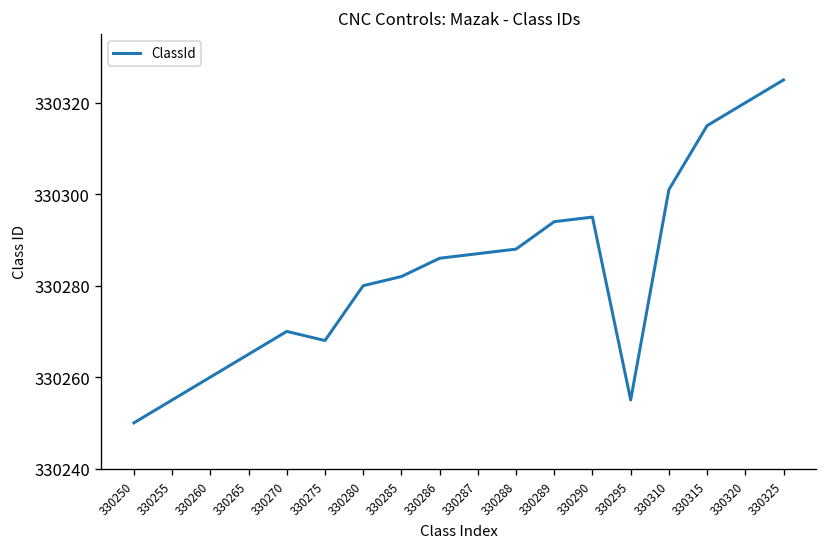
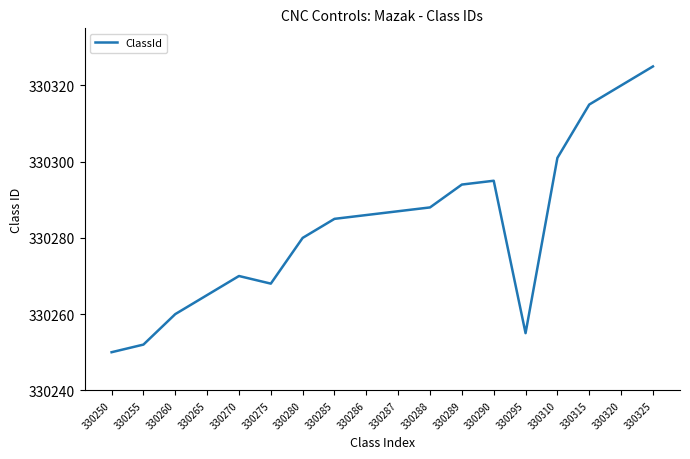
  {
    "330250": 330250,
-   "330255": 330255,
+   "330255": 330252,
    "330260": 330260,
    "330265": 330265,
    "330270": 330270,
    "330275": 330268,
    "330280": 330280,
-   "330285": 330282,
+   "330285": 330285,
    "330286": 330286,
    "330287": 330287,
    "330288": 330288,
    "330289": 330294,
    "330290": 330295,
    "330295": 330255,
    "330310": 330301,
    "330315": 330315,
    "330320": 330320,
    "330325": 330325
  }
